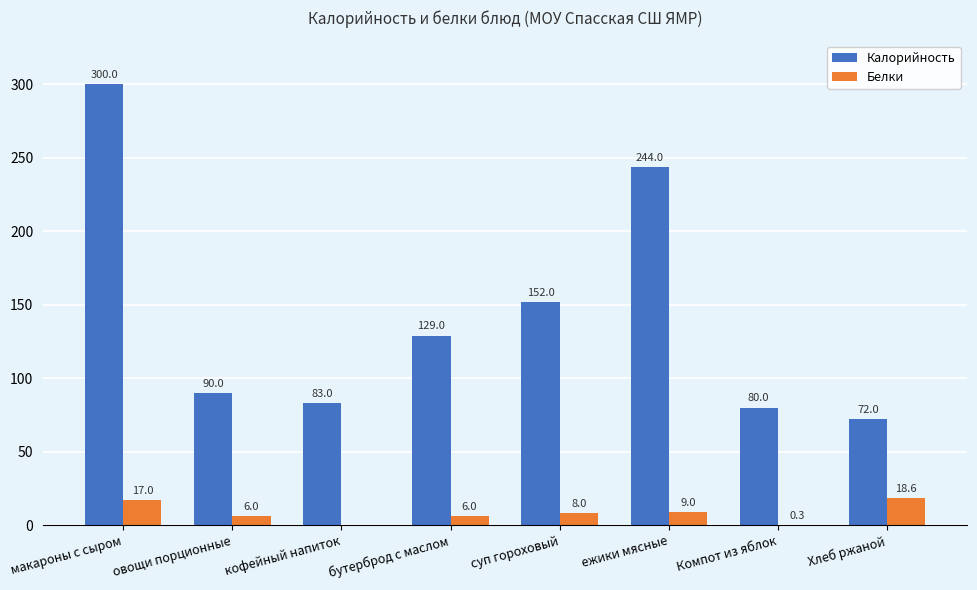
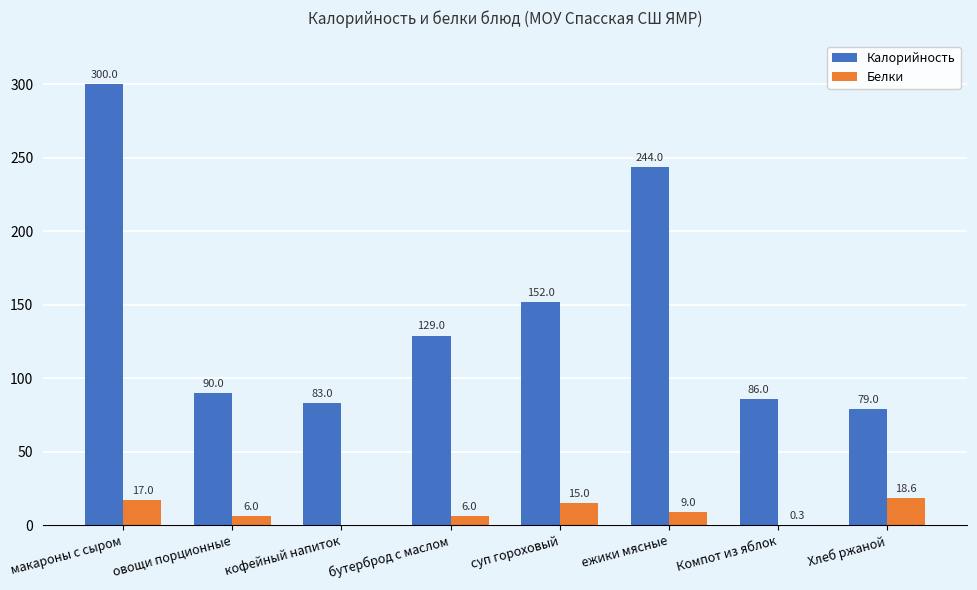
  {
    "Калорийность": {
      "макароны с сыром": 300.0,
      "овощи порционные": 90.0,
      "кофейный напиток": 83.0,
      "бутерброд с маслом": 129.0,
      "суп гороховый": 152.0,
      "ежики мясные": 244.0,
-     "Компот из яблок": 80.0,
-     "Хлеб ржаной": 72.0
+     "Компот из яблок": 86.0,
+     "Хлеб ржаной": 79.0
    },
    "Белки": {
      "макароны с сыром": 17.0,
      "овощи порционные": 6.0,
      "бутерброд с маслом": 6.0,
-     "суп гороховый": 8.0,
+     "суп гороховый": 15.0,
      "ежики мясные": 9.0,
      "Компот из яблок": 0.3,
      "Хлеб ржаной": 18.6
    }
  }
